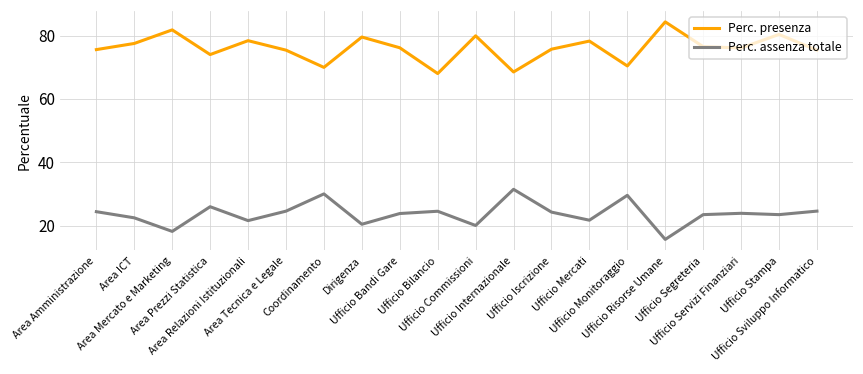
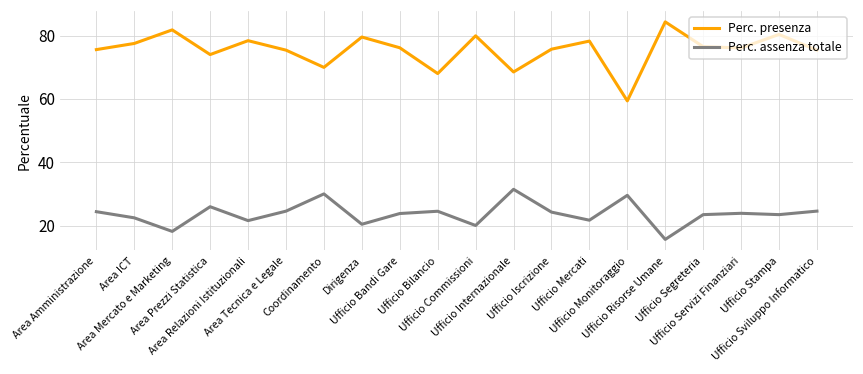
  {
    "Perc. presenza": {
      "Area Amministrazione": 76,
      "Area ICT": 78,
      "Area Mercato e Marketing": 82,
      "Area Prezzi Statistica": 74,
      "Area Relazioni Istituzionali": 78,
      "Area Tecnica e Legale": 75,
      "Coordinamento": 70,
      "Dirigenza": 80,
      "Ufficio Bandi Gare": 76,
      "Ufficio Bilancio": 68,
      "Ufficio Commissioni": 80,
      "Ufficio Internazionale": 69,
      "Ufficio Iscrizione": 76,
      "Ufficio Mercati": 78,
-     "Ufficio Monitoraggio": 70,
+     "Ufficio Monitoraggio": 59,
      "Ufficio Risorse Umane": 84
    },
    "Perc. assenza totale": {
      "Area Amministrazione": 24,
      "Area ICT": 22,
      "Area Mercato e Marketing": 18,
      "Area Prezzi Statistica": 26,
      "Area Relazioni Istituzionali": 22,
      "Area Tecnica e Legale": 25,
      "Coordinamento": 30,
      "Dirigenza": 20,
      "Ufficio Bandi Gare": 24,
      "Ufficio Bilancio": 25,
      "Ufficio Commissioni": 20,
      "Ufficio Internazionale": 31,
      "Ufficio Iscrizione": 24,
      "Ufficio Mercati": 22,
      "Ufficio Monitoraggio": 30,
      "Ufficio Risorse Umane": 16,
      "Ufficio Segreteria": 23,
      "Ufficio Servizi Finanziari": 24,
      "Ufficio Stampa": 23,
      "Ufficio Sviluppo Informatico": 25
    }
  }
